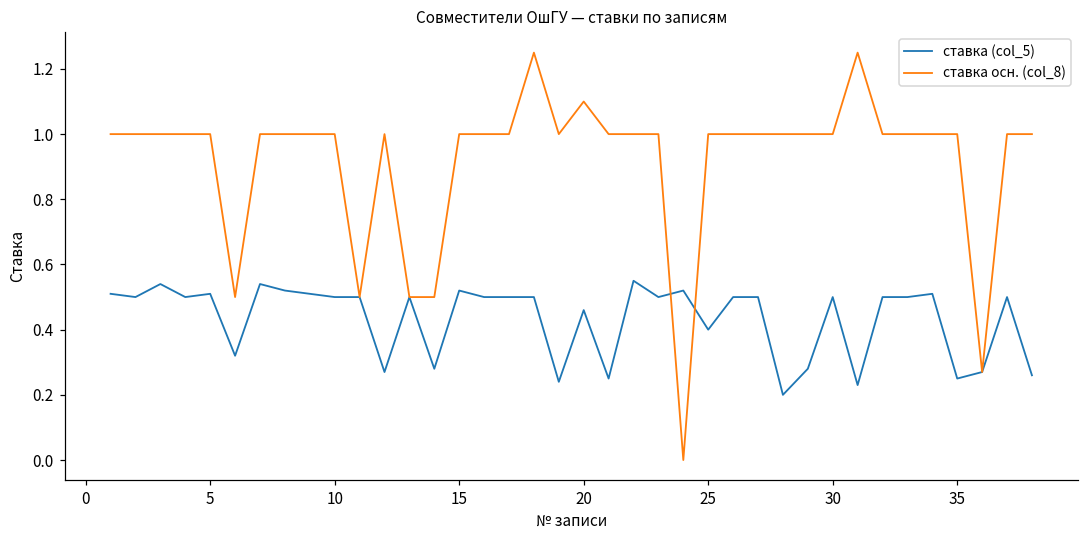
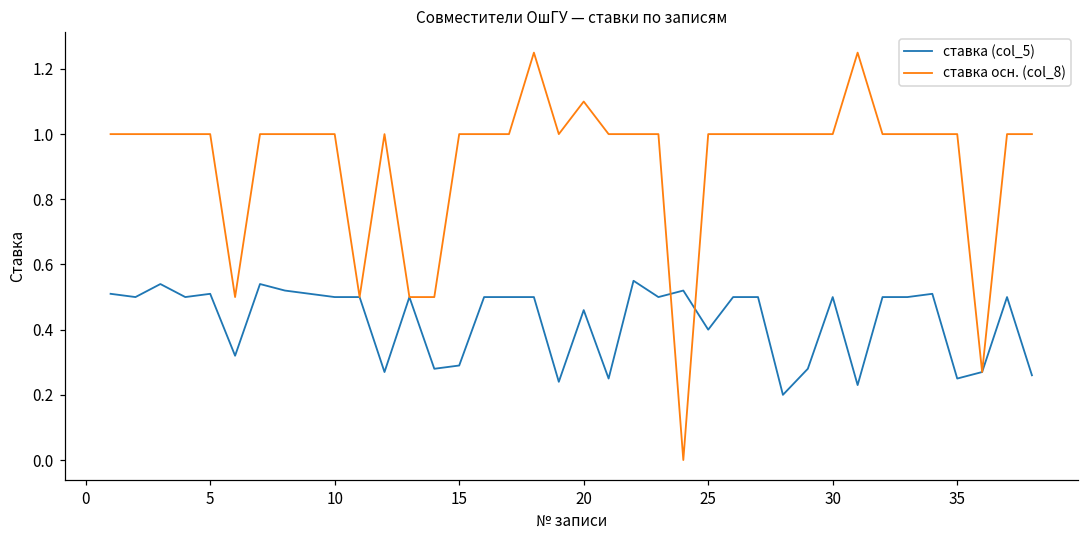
  {
    "ставка (col_5)": {
      "5": 0.51,
      "10": 0.50,
-     "15": 0.52,
+     "15": 0.29,
      "20": 0.46,
      "25": 0.40,
      "30": 0.50,
      "35": 0.25
    },
    "ставка осн. (col_8)": {
      "5": 1.00,
      "10": 1.00,
      "15": 1.00,
      "20": 1.10,
      "25": 1.00,
      "30": 1.00,
      "35": 1.00
    }
  }
